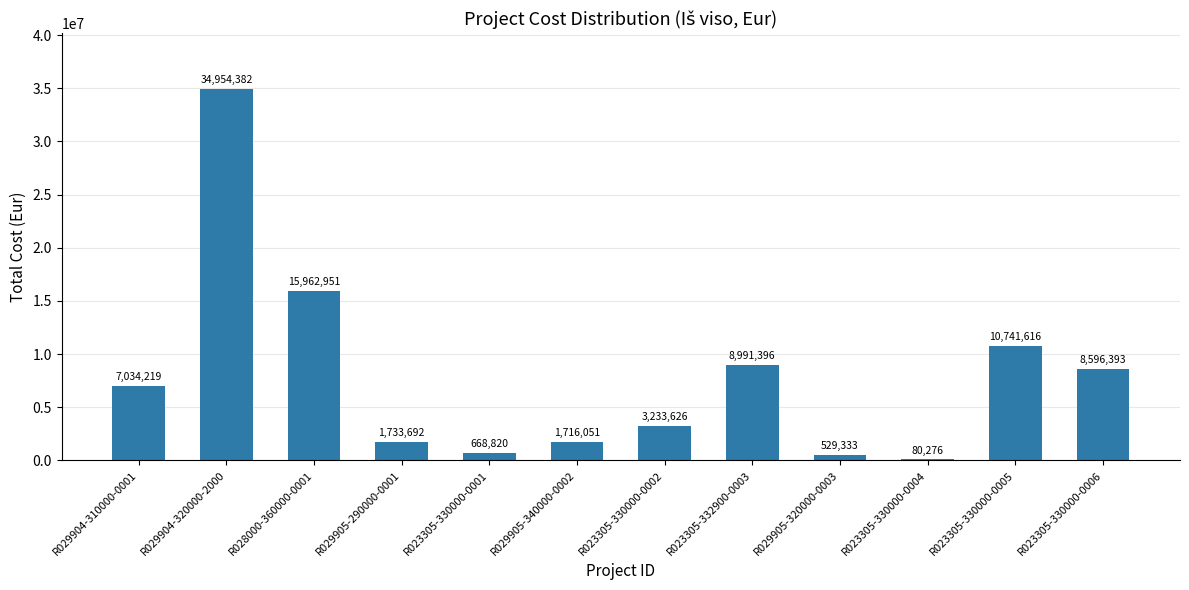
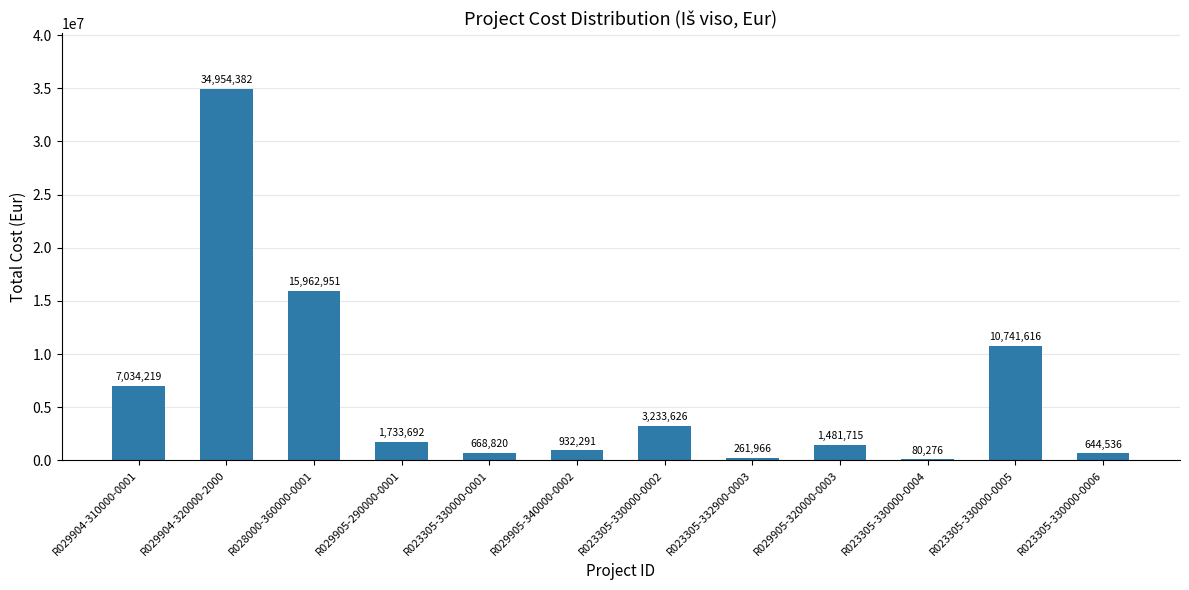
  {
    "R029904-310000-0001": "7,034,219",
    "R029904-320000-2000": "34,954,382",
    "R028000-360000-0001": "15,962,951",
    "R029905-290000-0001": "1,733,692",
    "R023305-330000-0001": "668,820",
-   "R029905-340000-0002": "1,716,051",
+   "R029905-340000-0002": "932,291",
    "R023305-330000-0002": "3,233,626",
-   "R023305-332900-0003": "8,991,396",
-   "R029905-320000-0003": "529,333",
+   "R023305-332900-0003": "261,966",
+   "R029905-320000-0003": "1,481,715",
    "R023305-330000-0004": "80,276",
    "R023305-330000-0005": "10,741,616",
-   "R023305-330000-0006": "8,596,393"
+   "R023305-330000-0006": "644,536"
  }
